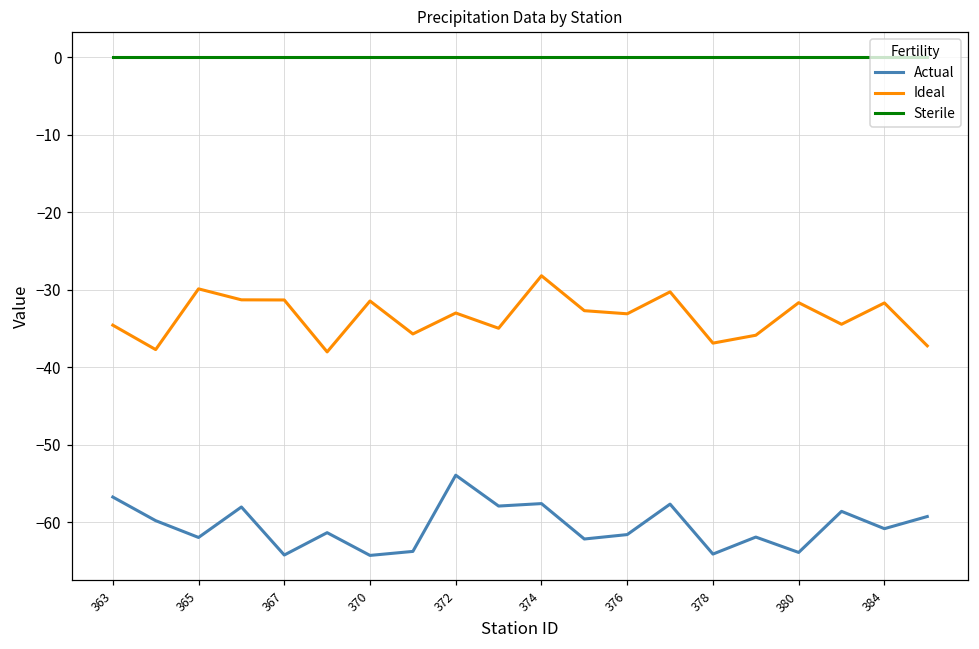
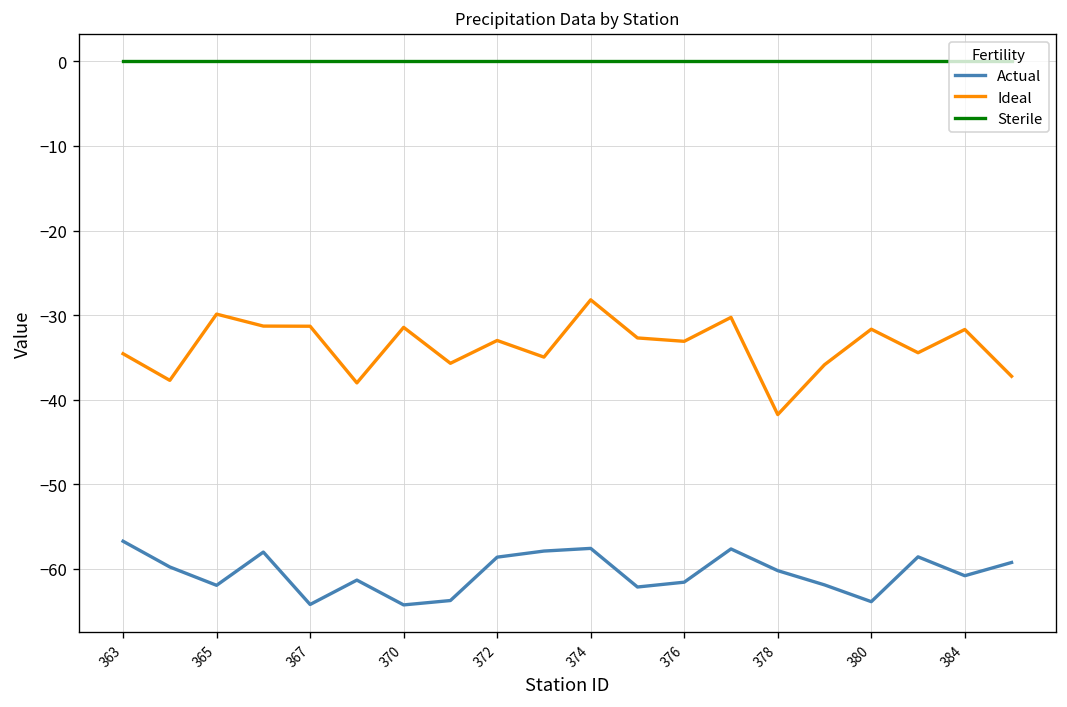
  {
    "Actual": {
      "363": -57,
      "365": -62,
      "367": -64,
      "370": -64,
-     "372": -54,
+     "372": -59,
      "374": -58,
      "376": -62,
-     "378": -64,
+     "378": -60,
      "380": -64,
      "384": -61
    },
    "Ideal": {
      "363": -35,
      "365": -30,
      "367": -31,
      "370": -31,
      "372": -33,
      "374": -28,
      "376": -33,
-     "378": -37,
+     "378": -42,
      "380": -32,
      "384": -32
    },
    "Sterile": {
      "363": 0,
      "365": 0,
      "367": 0,
      "370": 0,
      "372": 0,
      "374": 0,
      "376": 0,
      "378": 0,
      "380": 0
    }
  }
